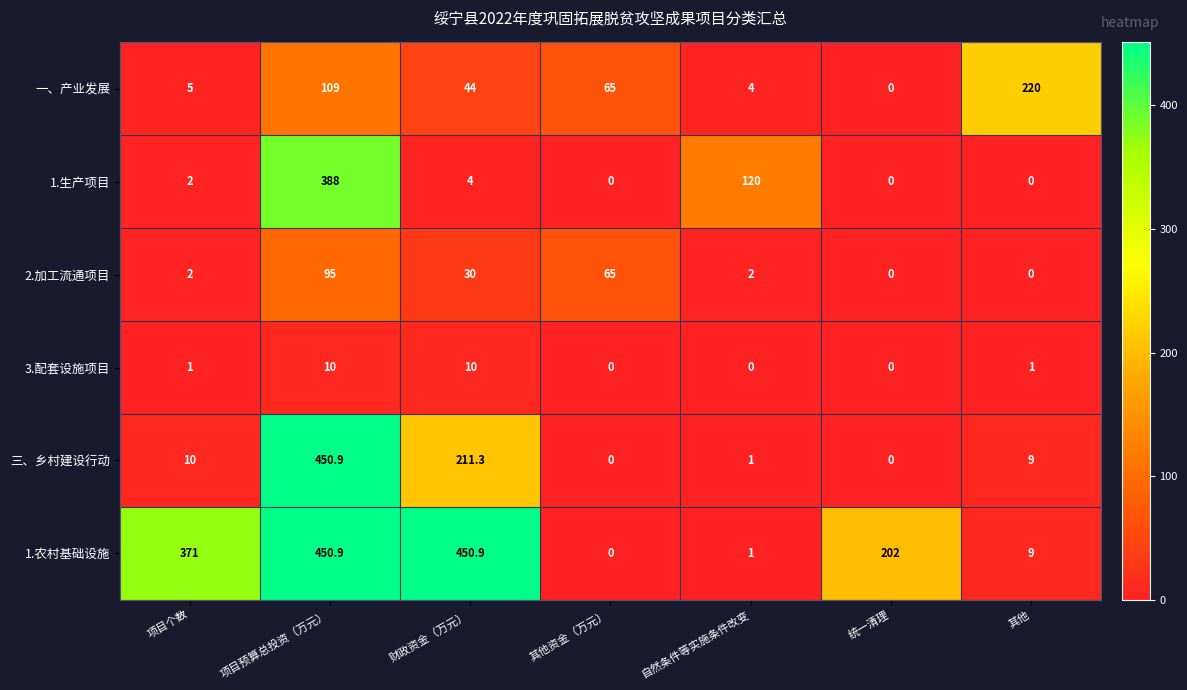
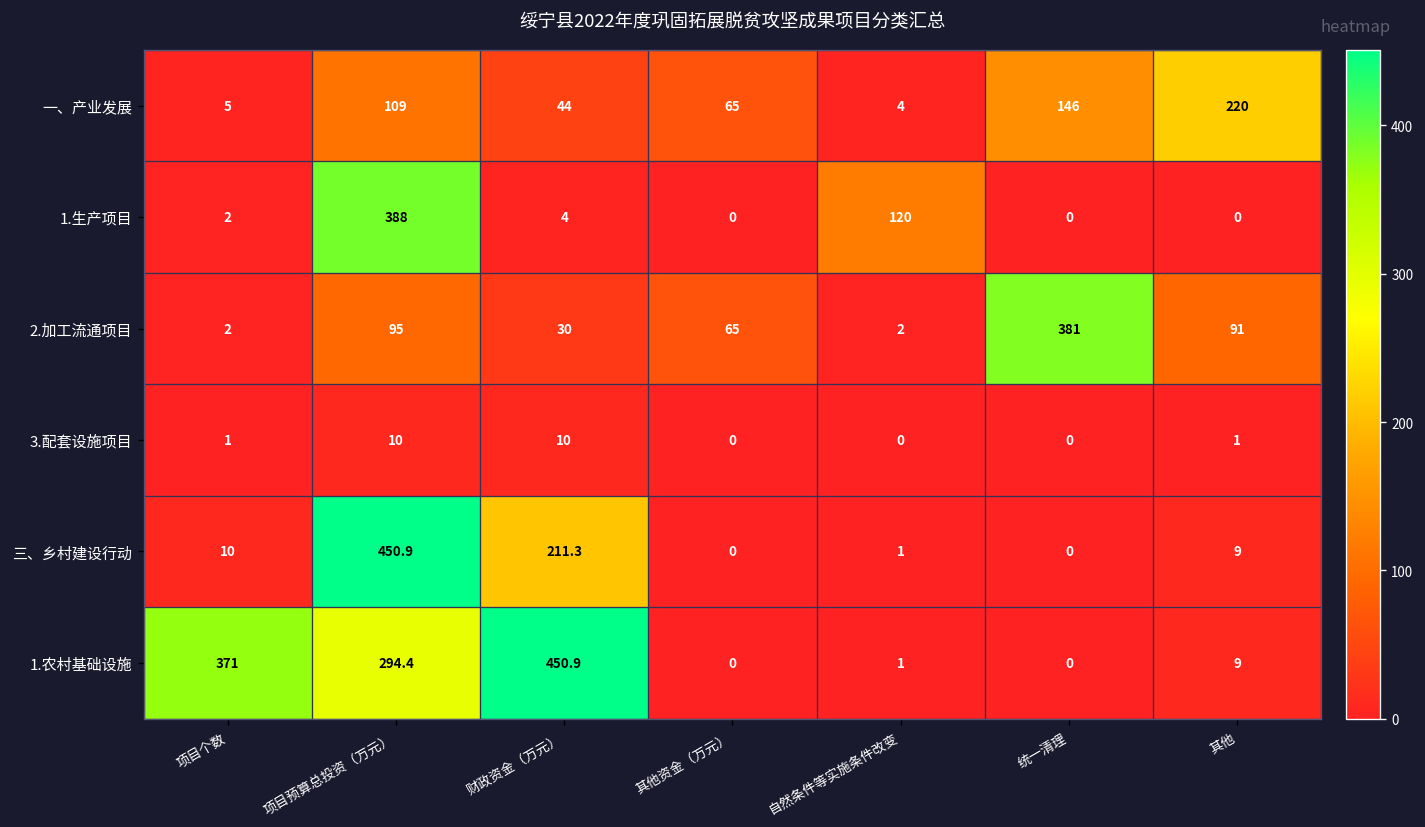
  {
    "一、产业发展": {
      "项目个数": 5,
      "项目预算总投资（万元）": 109,
      "财政资金（万元）": 44,
      "其他资金（万元）": 65,
      "自然条件等实施条件改变": 4,
-     "统一清理": 0,
+     "统一清理": 146,
      "其他": 220
    },
    "1.生产项目": {
      "项目个数": 2,
      "项目预算总投资（万元）": 388,
      "财政资金（万元）": 4,
      "其他资金（万元）": 0,
      "自然条件等实施条件改变": 120,
      "统一清理": 0,
      "其他": 0
    },
    "2.加工流通项目": {
      "项目个数": 2,
      "项目预算总投资（万元）": 95,
      "财政资金（万元）": 30,
      "其他资金（万元）": 65,
      "自然条件等实施条件改变": 2,
-     "统一清理": 0,
-     "其他": 0
+     "统一清理": 381,
+     "其他": 91
    },
    "3.配套设施项目": {
      "项目个数": 1,
      "项目预算总投资（万元）": 10,
      "财政资金（万元）": 10,
      "其他资金（万元）": 0,
      "自然条件等实施条件改变": 0,
      "统一清理": 0,
      "其他": 1
    },
    "三、乡村建设行动": {
      "项目个数": 10,
      "项目预算总投资（万元）": 450.9,
      "财政资金（万元）": 211.3,
      "其他资金（万元）": 0,
      "自然条件等实施条件改变": 1,
      "统一清理": 0,
      "其他": 9
    },
    "1.农村基础设施": {
      "项目个数": 371,
-     "项目预算总投资（万元）": 450.9,
+     "项目预算总投资（万元）": 294.4,
      "财政资金（万元）": 450.9,
      "其他资金（万元）": 0,
      "自然条件等实施条件改变": 1,
-     "统一清理": 202,
+     "统一清理": 0,
      "其他": 9
    }
  }
